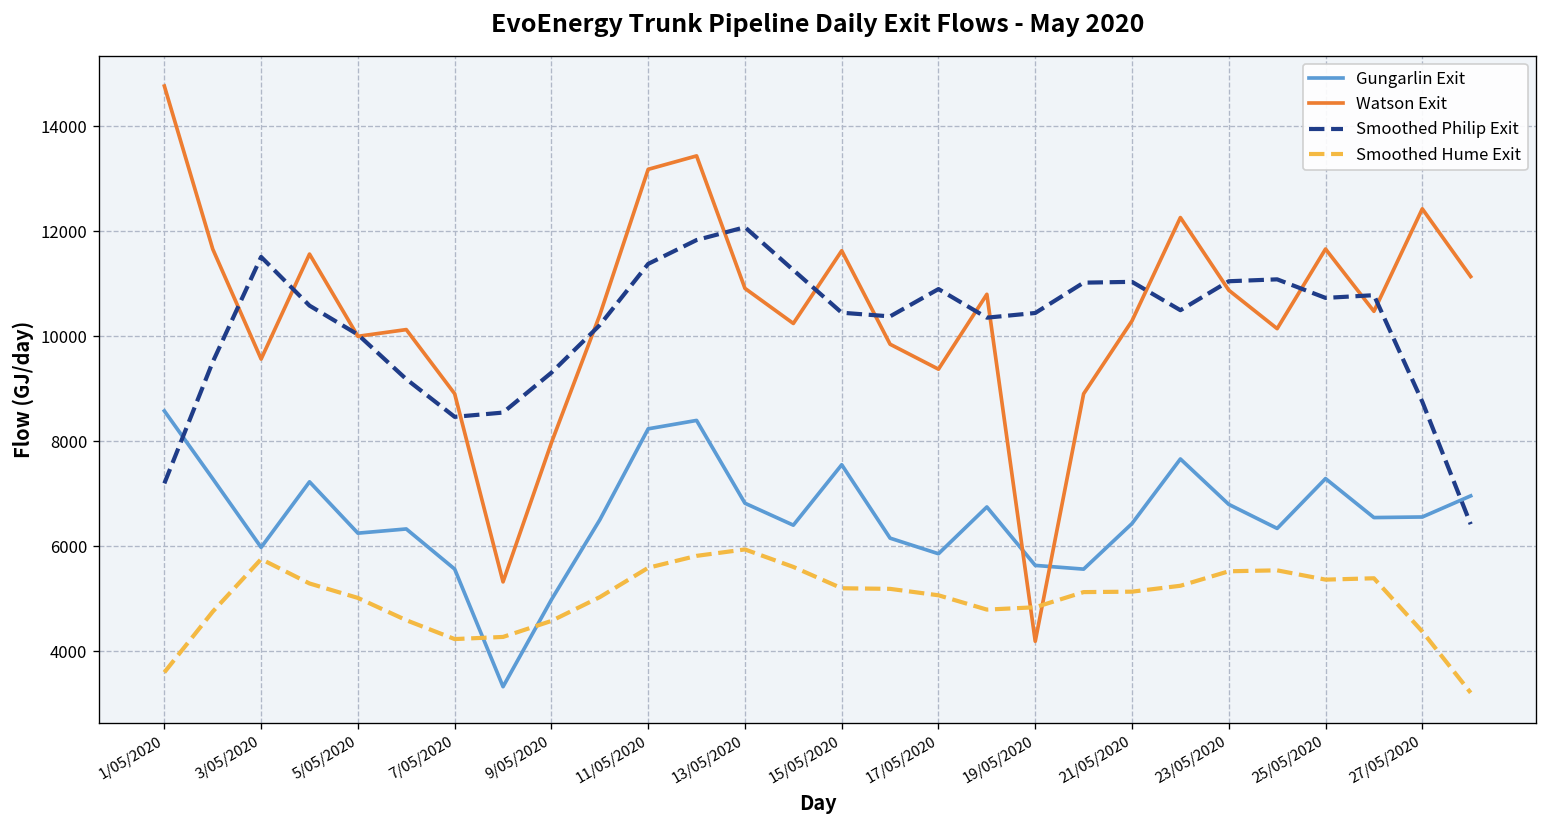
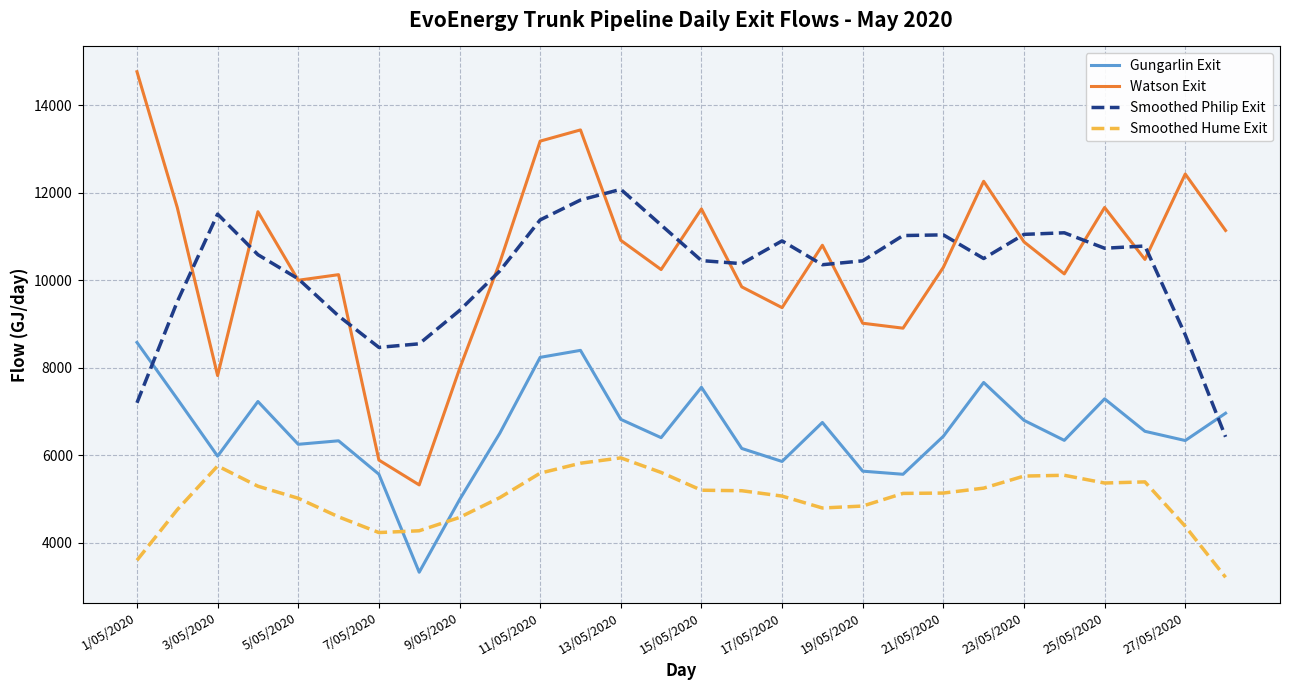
  {
    "Gungarlin Exit": {
      "1/05/2020": 8600,
      "3/05/2020": 6000,
      "5/05/2020": 6300,
      "7/05/2020": 5600,
      "9/05/2020": 5000,
      "11/05/2020": 8200,
      "13/05/2020": 6800,
      "15/05/2020": 7600,
      "17/05/2020": 5900,
      "19/05/2020": 5600,
      "21/05/2020": 6400,
      "23/05/2020": 6800,
      "25/05/2020": 7300,
-     "27/05/2020": 6600
+     "27/05/2020": 6300
    },
    "Watson Exit": {
      "1/05/2020": 14800,
-     "3/05/2020": 9600,
-     "7/05/2020": 8900,
+     "3/05/2020": 7800,
+     "7/05/2020": 5900,
      "9/05/2020": 8000,
      "11/05/2020": 13200,
      "13/05/2020": 10900,
      "15/05/2020": 11600,
      "17/05/2020": 9400,
-     "19/05/2020": 4200,
+     "19/05/2020": 9000,
      "21/05/2020": 10300,
      "23/05/2020": 10900,
      "25/05/2020": 11700,
      "27/05/2020": 12400
    },
    "Smoothed Philip Exit": {
      "1/05/2020": 7200,
      "3/05/2020": 11500,
      "7/05/2020": 8500,
      "9/05/2020": 9300,
      "11/05/2020": 11400,
      "13/05/2020": 12100,
      "15/05/2020": 10400,
      "17/05/2020": 10900,
      "19/05/2020": 10400,
      "21/05/2020": 11000,
      "23/05/2020": 11000,
      "25/05/2020": 10700,
      "27/05/2020": 8800
    },
    "Smoothed Hume Exit": {
      "1/05/2020": 3600,
      "3/05/2020": 5800,
      "5/05/2020": 5000,
      "7/05/2020": 4200,
      "9/05/2020": 4600,
      "11/05/2020": 5600,
      "13/05/2020": 5900,
      "15/05/2020": 5200,
      "17/05/2020": 5100,
      "19/05/2020": 4800,
      "21/05/2020": 5100,
      "23/05/2020": 5500,
      "25/05/2020": 5400,
      "27/05/2020": 4400
    }
  }
